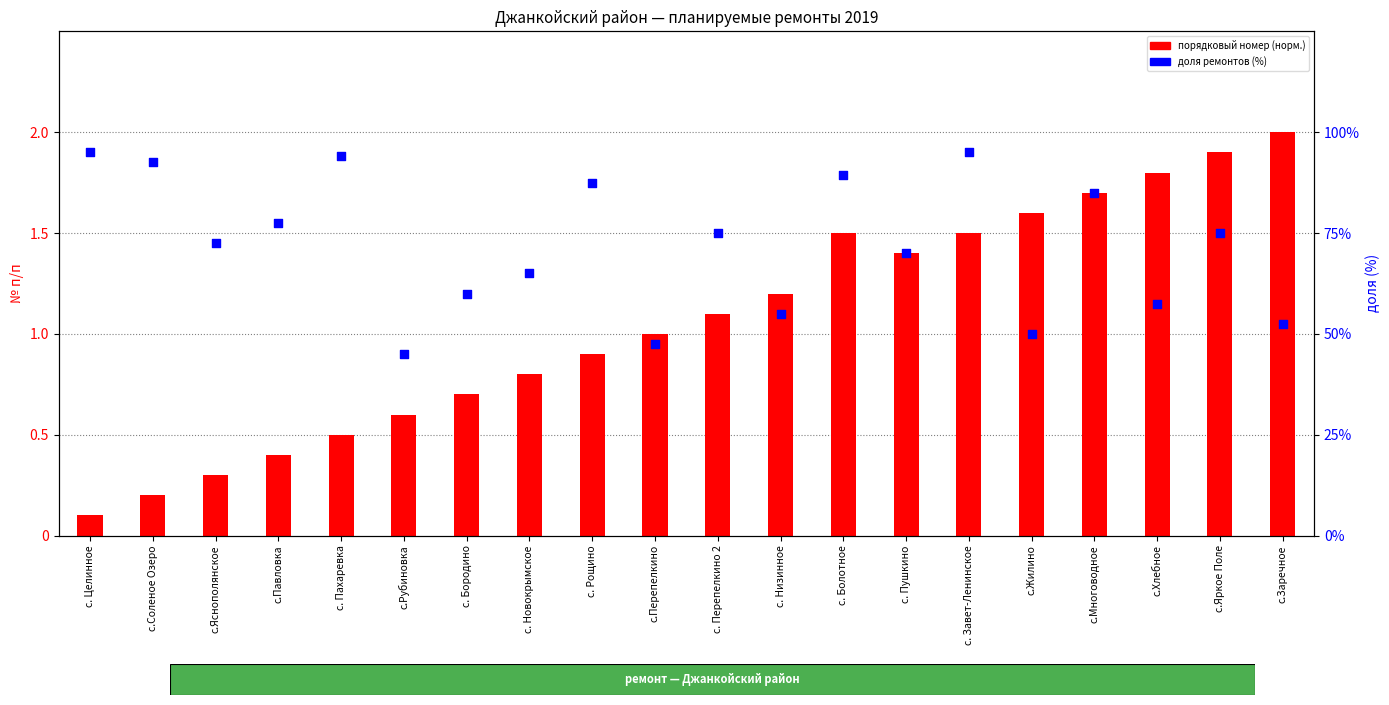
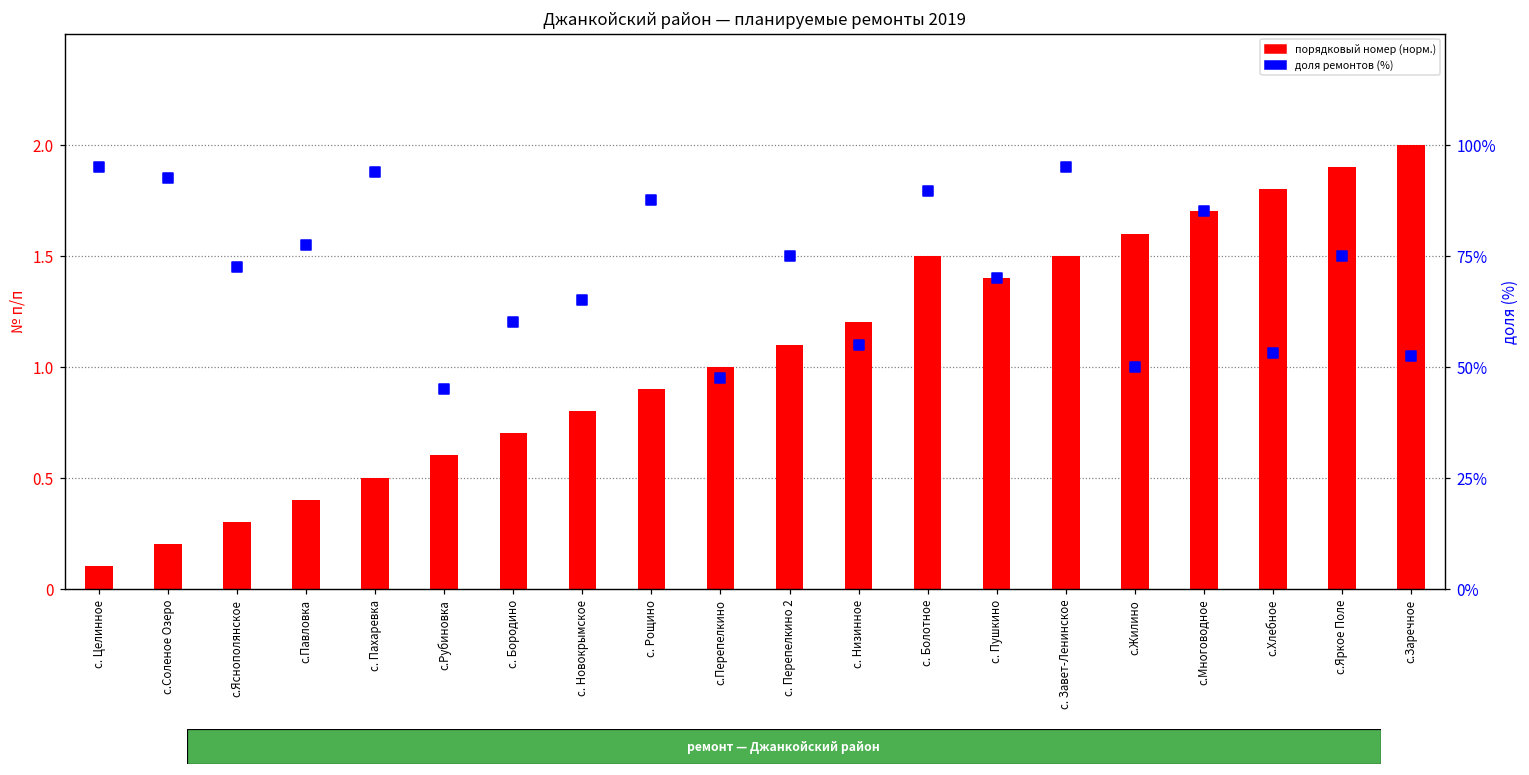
  {
    "порядковый номер (норм.)": {
      "с. Целинное": "0.10",
      "с.Соленое Озеро": "0.20",
      "с.Яснополянское": "0.30",
      "с.Павловка": "0.40",
      "с. Пахаревка": "0.50",
      "с.Рубиновка": "0.60",
      "с. Бородино": "0.70",
      "с. Новокрымское": "0.80",
      "с. Рощино": "0.90",
      "с.Перепелкино": "1.00",
      "с. Перепелкино 2": "1.10",
      "с. Низинное": "1.20",
      "с. Болотное": "1.50",
      "с. Пушкино": "1.40",
      "с. Завет-Ленинское": "1.50",
      "с.Жилино": "1.60",
      "с.Многоводное": "1.70",
      "с.Хлебное": "1.80",
      "с.Яркое Поле": "1.90",
      "с.Заречное": "2.00"
    },
    "доля ремонтов (%)": {
-     "с.Хлебное": "57%"
+     "с.Хлебное": "53%"
    }
  }
